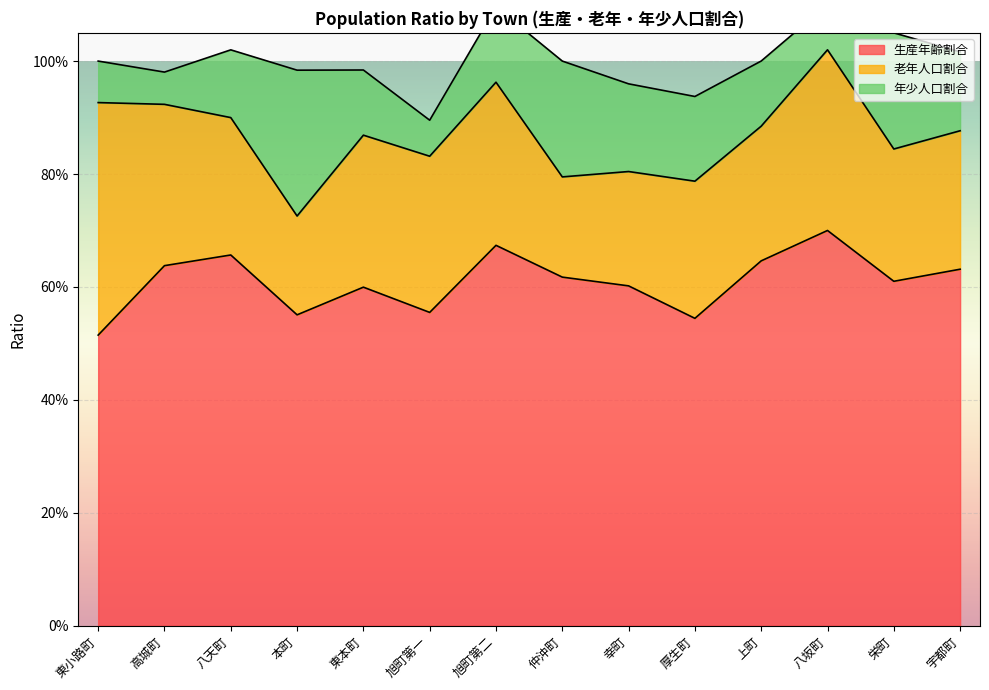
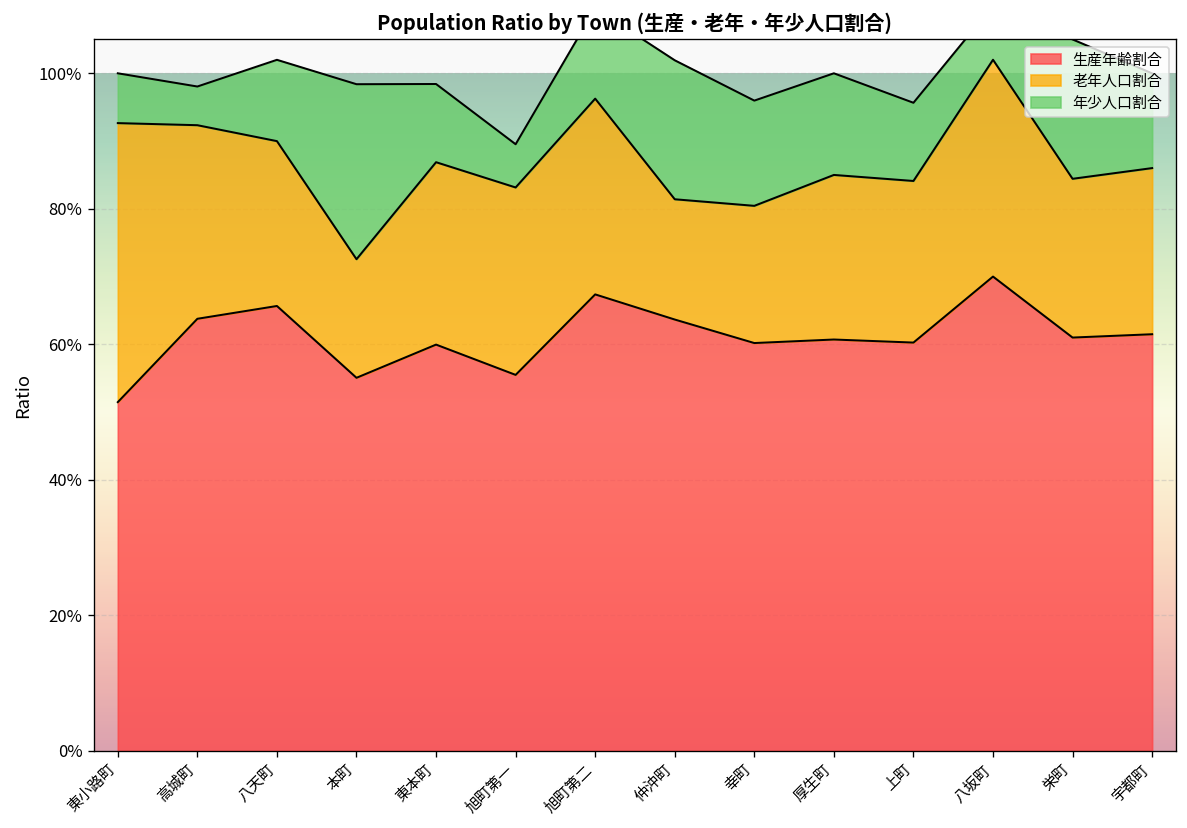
  {
    "生産年齢割合": {
      "東小路町": "51%",
      "高城町": "64%",
      "八天町": "66%",
      "本町": "55%",
      "東本町": "60%",
      "旭町第一": "55%",
      "旭町第二": "67%",
-     "仲沖町": "62%",
+     "仲沖町": "64%",
      "幸町": "60%",
-     "厚生町": "54%",
-     "上町": "65%",
+     "厚生町": "61%",
+     "上町": "60%",
      "八坂町": "70%",
      "栄町": "61%",
-     "宇都町": "63%"
+     "宇都町": "61%"
    },
    "老年人口割合": {
      "東小路町": "41%",
      "高城町": "29%",
      "八天町": "24%",
      "本町": "18%",
      "東本町": "27%",
      "旭町第一": "28%",
      "旭町第二": "29%",
      "仲沖町": "18%",
      "幸町": "20%",
      "厚生町": "24%",
      "上町": "24%",
      "八坂町": "32%",
      "栄町": "23%",
      "宇都町": "25%"
    },
    "年少人口割合": {
      "東小路町": "7%",
      "高城町": "6%",
      "八天町": "12%",
      "本町": "26%",
      "東本町": "12%",
      "旭町第一": "6%",
      "仲沖町": "21%",
      "幸町": "16%",
      "厚生町": "15%",
      "上町": "12%",
      "栄町": "21%"
    }
  }
